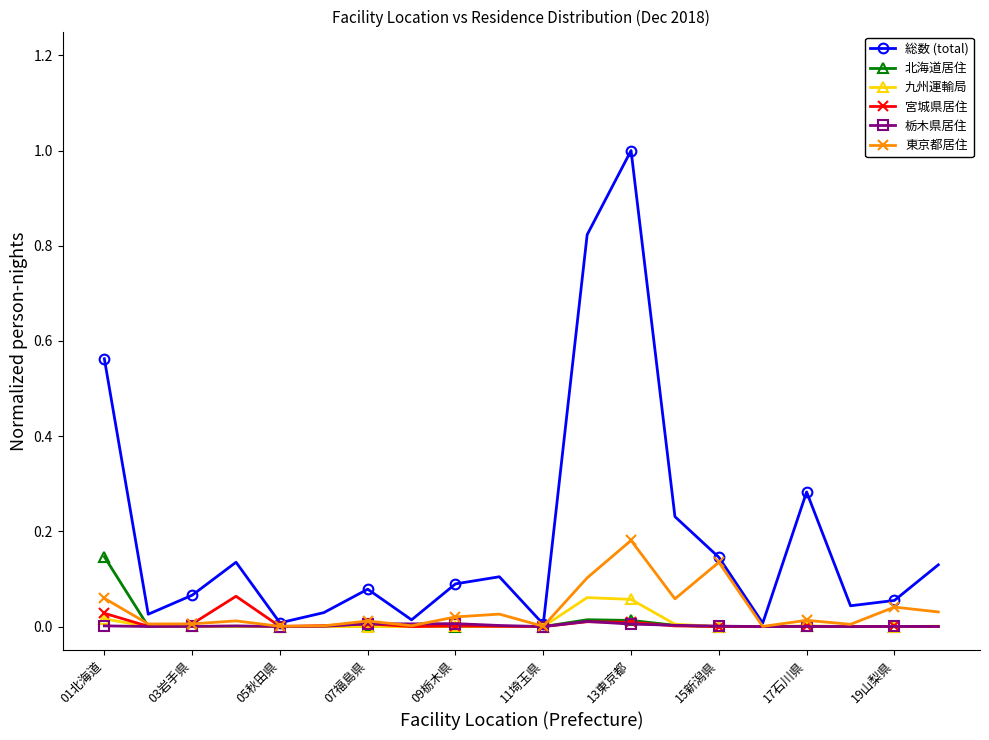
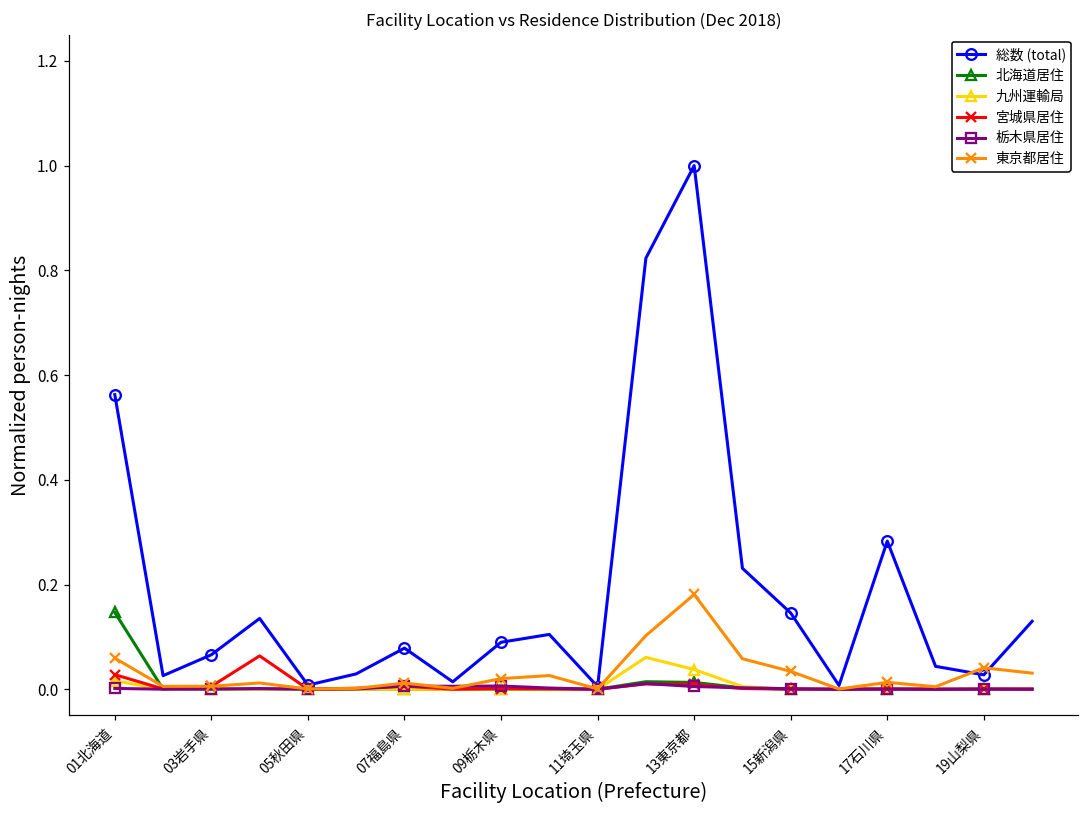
  {
    "総数 (total)": {
      "01北海道": 0.56,
      "03岩手県": 0.07,
      "05秋田県": 0.01,
      "07福島県": 0.08,
      "09栃木県": 0.09,
      "13東京都": 1.00,
      "15新潟県": 0.15,
      "17石川県": 0.28,
-     "19山梨県": 0.05
+     "19山梨県": 0.03
    },
    "北海道居住": {
      "01北海道": 0.15
    },
    "九州運輸局": {
      "01北海道": 0.02,
-     "13東京都": 0.06
+     "13東京都": 0.04
    },
    "宮城県居住": {
      "01北海道": 0.03
    },
    "栃木県居住": {
      "01北海道": 0.00
    },
    "東京都居住": {
      "01北海道": 0.06,
      "07福島県": 0.01,
      "09栃木県": 0.02,
      "13東京都": 0.18,
-     "15新潟県": 0.14,
+     "15新潟県": 0.03,
      "17石川県": 0.01,
      "19山梨県": 0.04
    }
  }
